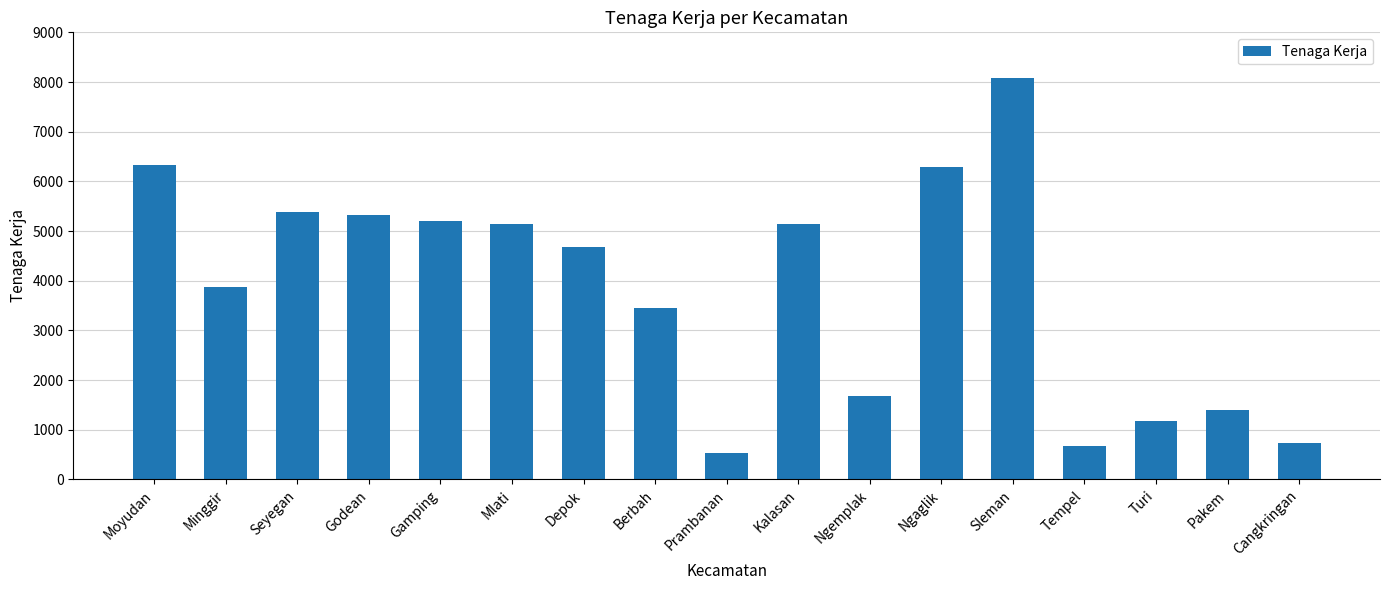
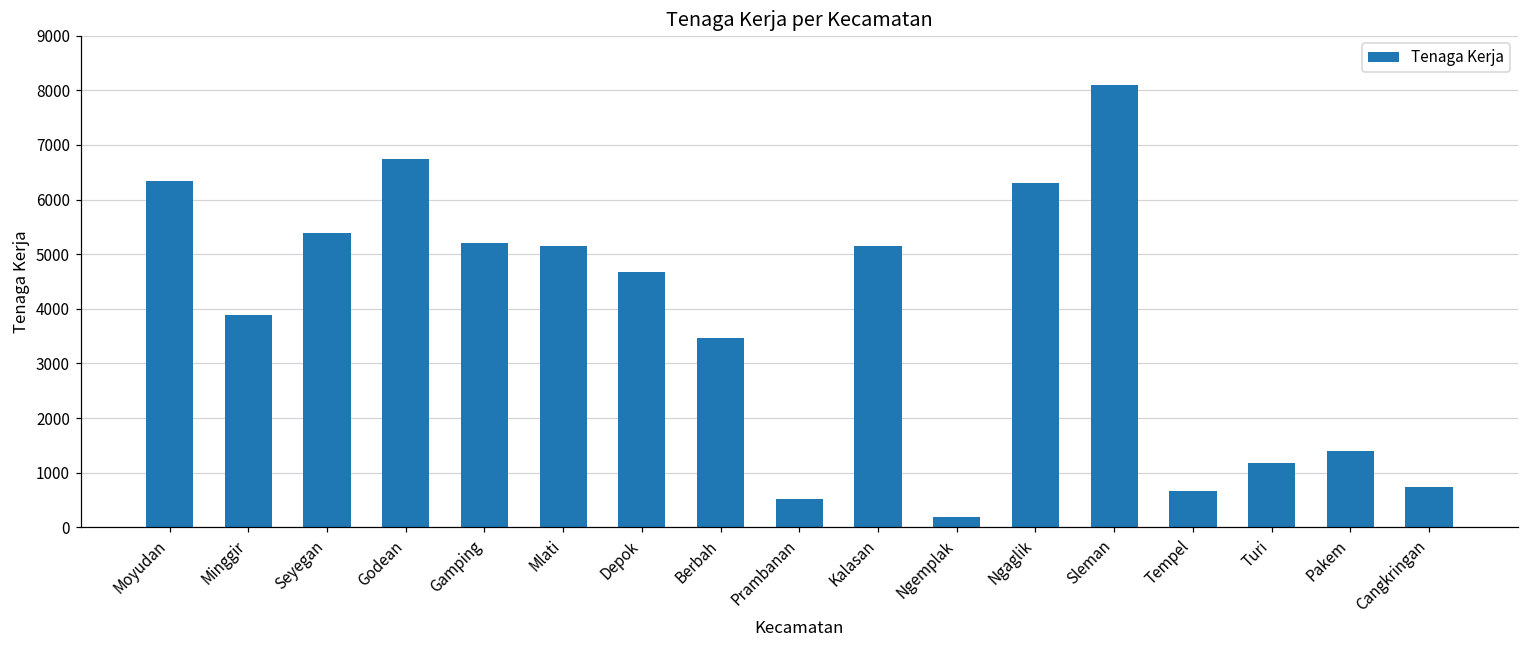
  {
    "Moyudan": 6300,
    "Minggir": 3900,
    "Seyegan": 5400,
-   "Godean": 5300,
+   "Godean": 6700,
    "Gamping": 5200,
    "Mlati": 5200,
    "Depok": 4700,
    "Berbah": 3500,
    "Prambanan": 500,
    "Kalasan": 5100,
-   "Ngemplak": 1700,
+   "Ngemplak": 200,
    "Ngaglik": 6300,
    "Sleman": 8100,
    "Tempel": 700,
    "Turi": 1200,
    "Pakem": 1400,
    "Cangkringan": 700
  }
